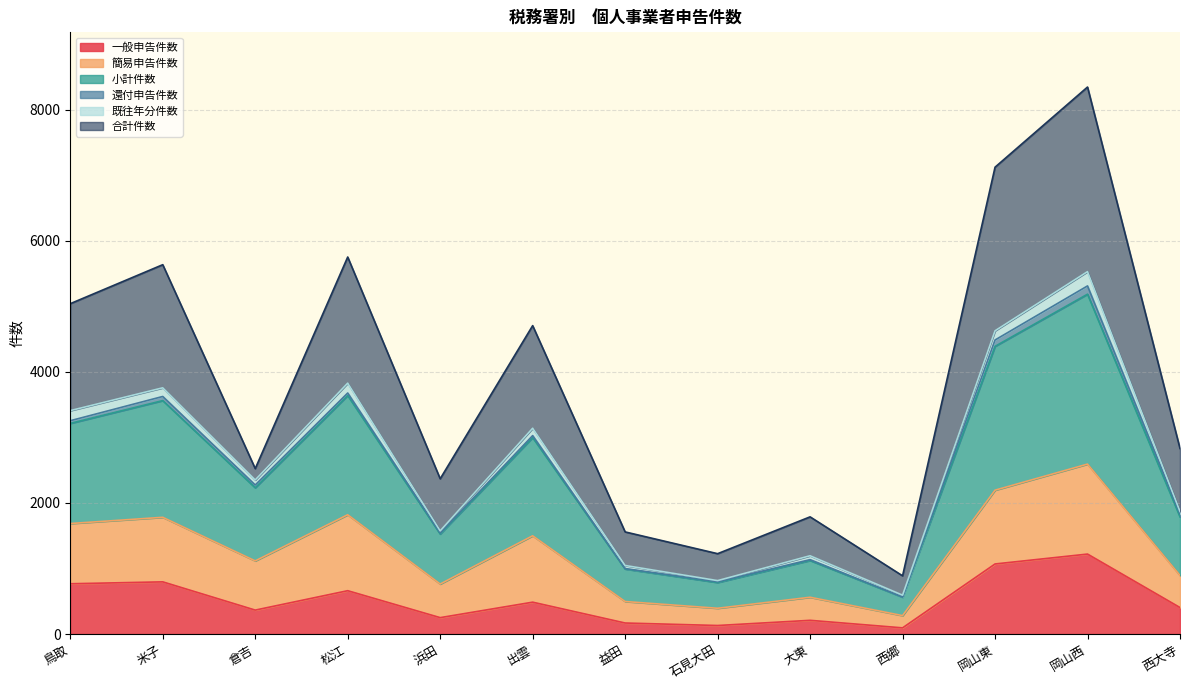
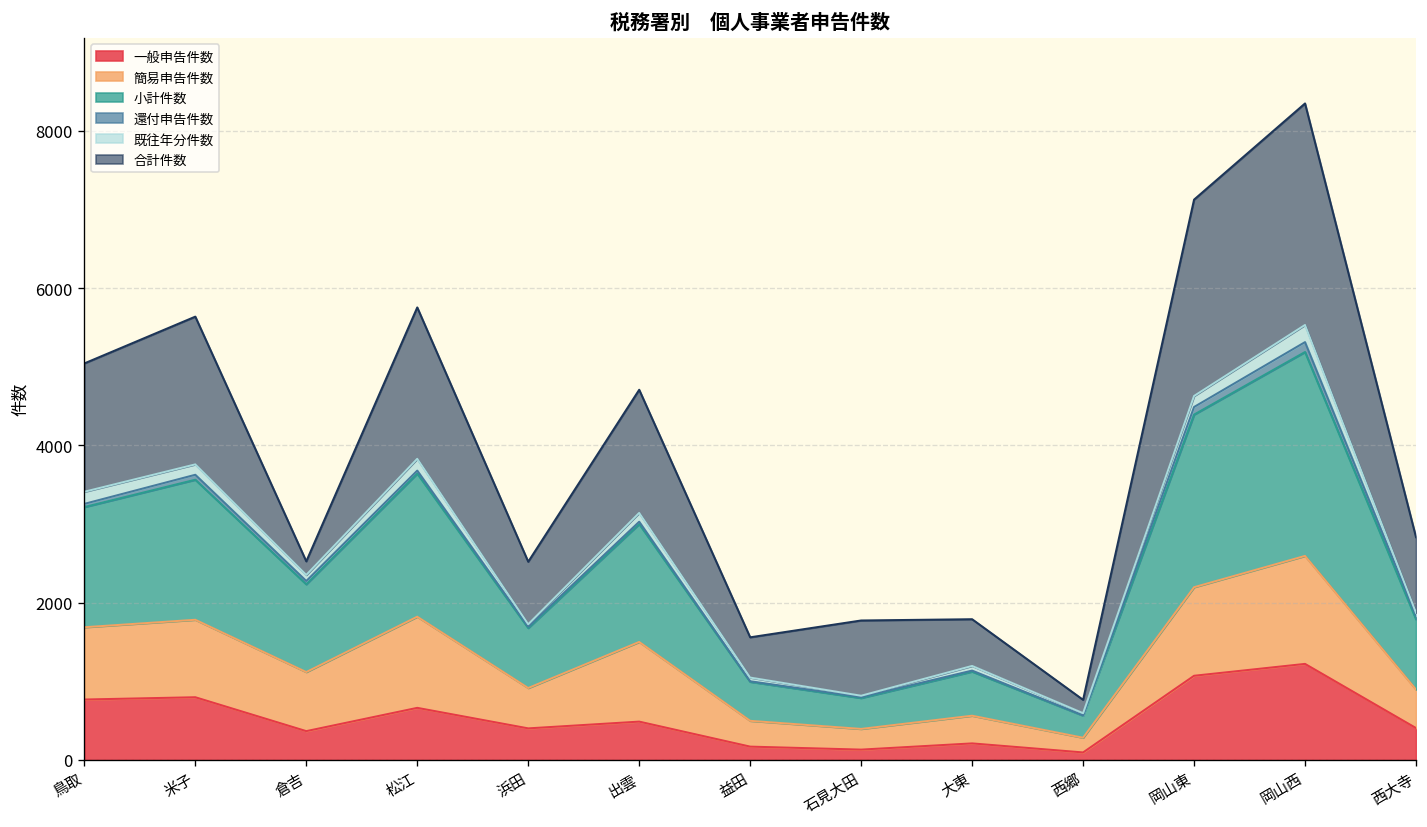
  {
    "一般申告件数": {
      "鳥取": 800,
      "米子": 800,
      "倉吉": 400,
      "松江": 700,
-     "浜田": 300,
+     "浜田": 400,
      "出雲": 500,
      "益田": 200,
      "石見大田": 100,
      "大東": 200,
      "西郷": 100,
      "岡山東": 1100,
      "岡山西": 1200,
      "西大寺": 400
    },
    "簡易申告件数": {
      "鳥取": 900,
      "米子": 1000,
      "倉吉": 800,
      "松江": 1200,
      "浜田": 500,
      "出雲": 1000,
      "益田": 300,
      "石見大田": 300,
      "大東": 400,
      "西郷": 200,
      "岡山東": 1100,
      "岡山西": 1400,
      "西大寺": 500
    },
    "既往年分件数": {
      "鳥取": 200,
      "米子": 100,
      "倉吉": 100,
      "松江": 200,
      "出雲": 100,
      "益田": 0,
      "大東": 100,
      "岡山東": 100,
      "岡山西": 200
    },
    "合計件数": {
      "鳥取": 1600,
      "米子": 1900,
      "倉吉": 200,
      "松江": 1900,
      "浜田": 800,
      "出雲": 1600,
      "益田": 500,
-     "石見大田": 400,
+     "石見大田": 1000,
      "大東": 600,
-     "西郷": 300,
+     "西郷": 200,
      "岡山東": 2500,
      "岡山西": 2800,
      "西大寺": 1000
    }
  }
